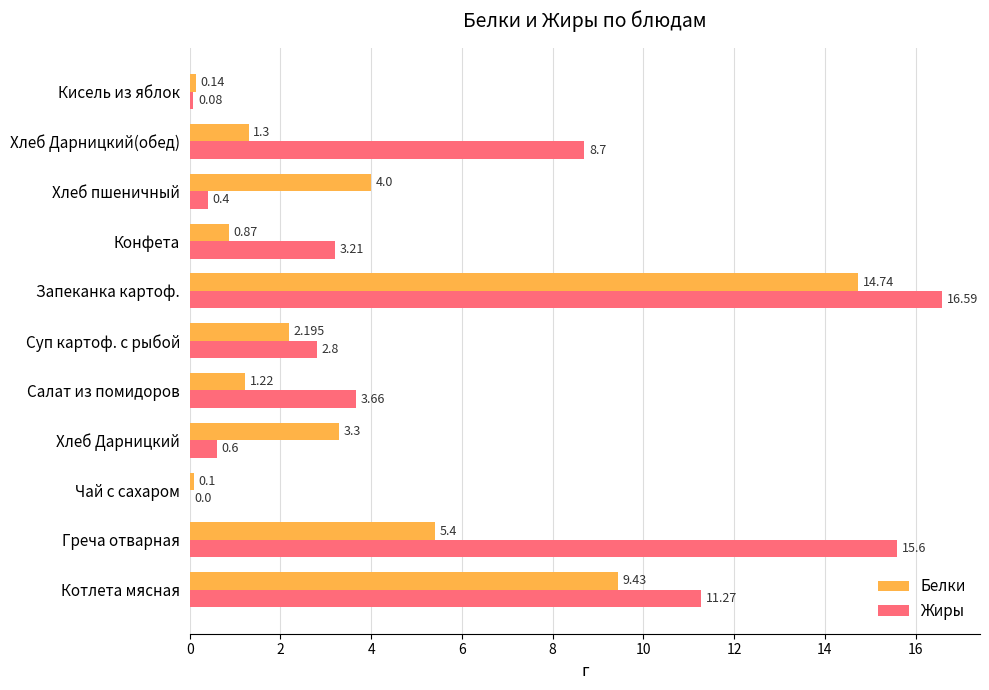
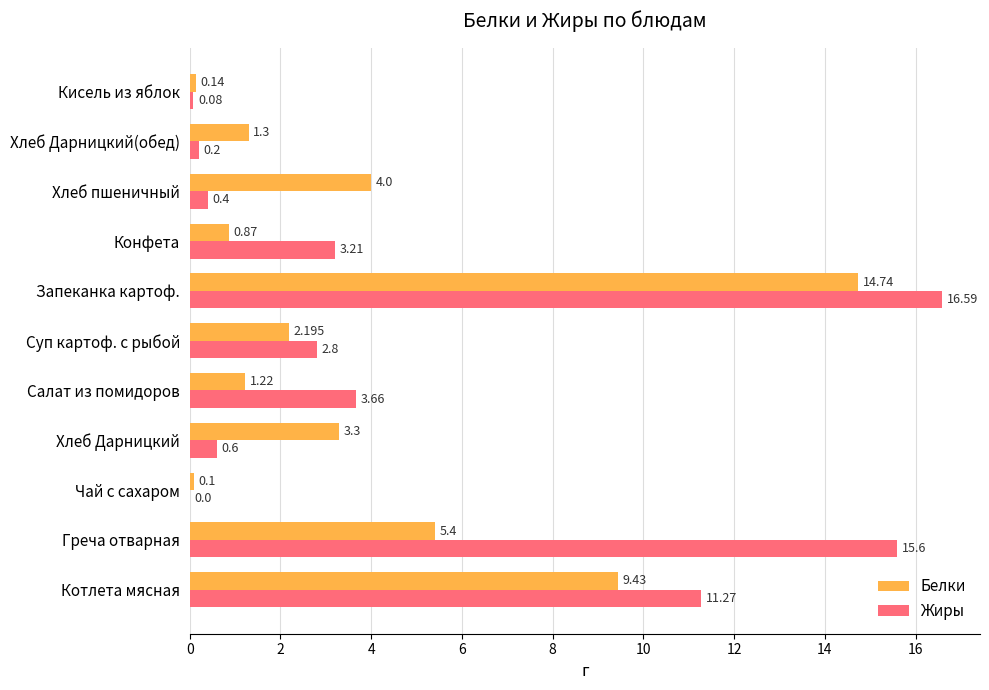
  {
    "Белки": {
      "Кисель из яблок": 0.14,
      "Хлеб Дарницкий(обед)": 1.3,
      "Хлеб пшеничный": 4.0,
      "Конфета": 0.87,
      "Запеканка картоф.": 14.74,
      "Суп картоф. с рыбой": 2.195,
      "Салат из помидоров": 1.22,
      "Хлеб Дарницкий": 3.3,
      "Чай с сахаром": 0.1,
      "Греча отварная": 5.4,
      "Котлета мясная": 9.43
    },
    "Жиры": {
      "Кисель из яблок": 0.08,
-     "Хлеб Дарницкий(обед)": 8.7,
+     "Хлеб Дарницкий(обед)": 0.2,
      "Хлеб пшеничный": 0.4,
      "Конфета": 3.21,
      "Запеканка картоф.": 16.59,
      "Суп картоф. с рыбой": 2.8,
      "Салат из помидоров": 3.66,
      "Хлеб Дарницкий": 0.6,
      "Чай с сахаром": 0.0,
      "Греча отварная": 15.6,
      "Котлета мясная": 11.27
    }
  }
